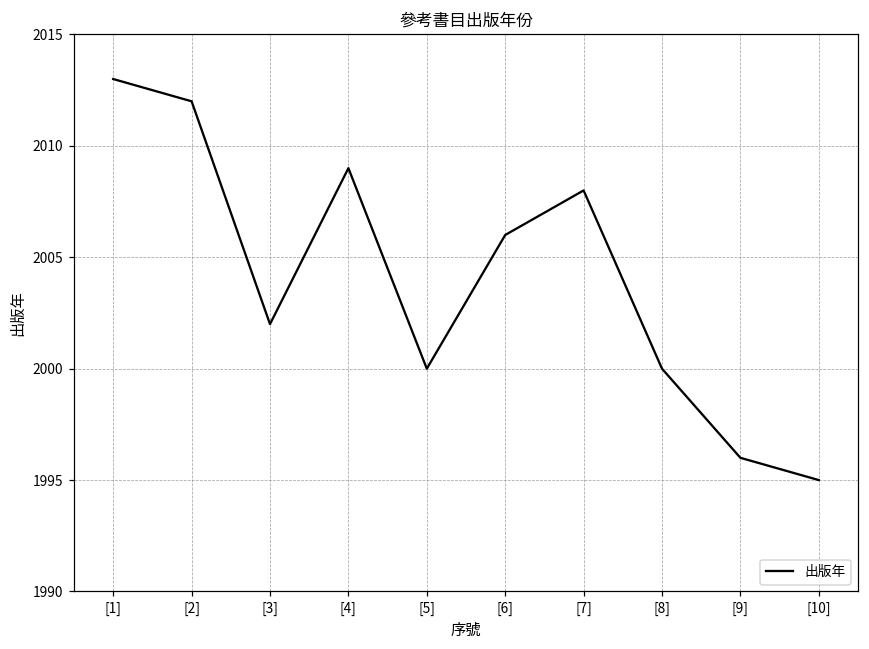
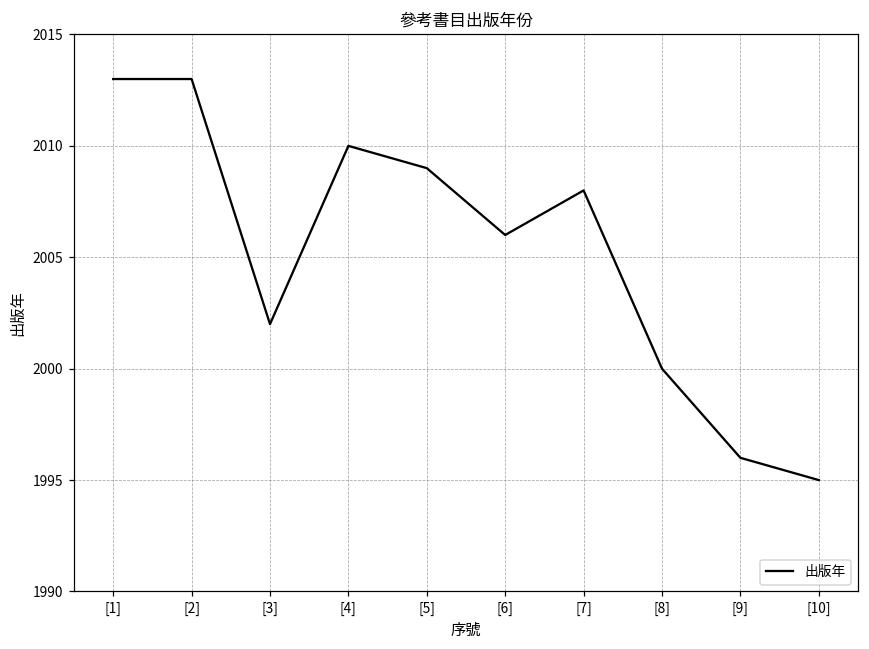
  {
    "[1]": 2013,
-   "[2]": 2012,
+   "[2]": 2013,
    "[3]": 2002,
-   "[4]": 2009,
-   "[5]": 2000,
+   "[4]": 2010,
+   "[5]": 2009,
    "[6]": 2006,
    "[7]": 2008,
    "[8]": 2000,
    "[9]": 1996,
    "[10]": 1995
  }
